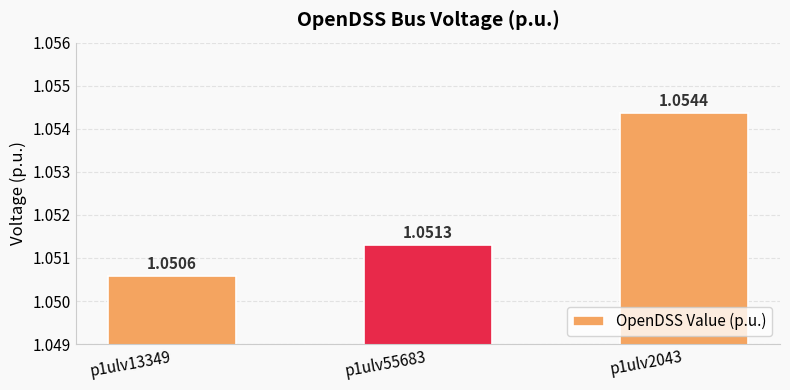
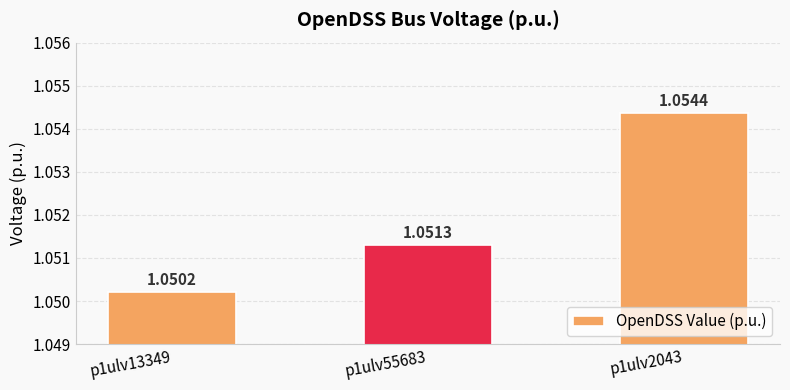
  {
-   "p1ulv13349": 1.0506,
+   "p1ulv13349": 1.0502,
    "p1ulv55683": 1.0513,
    "p1ulv2043": 1.0544
  }
